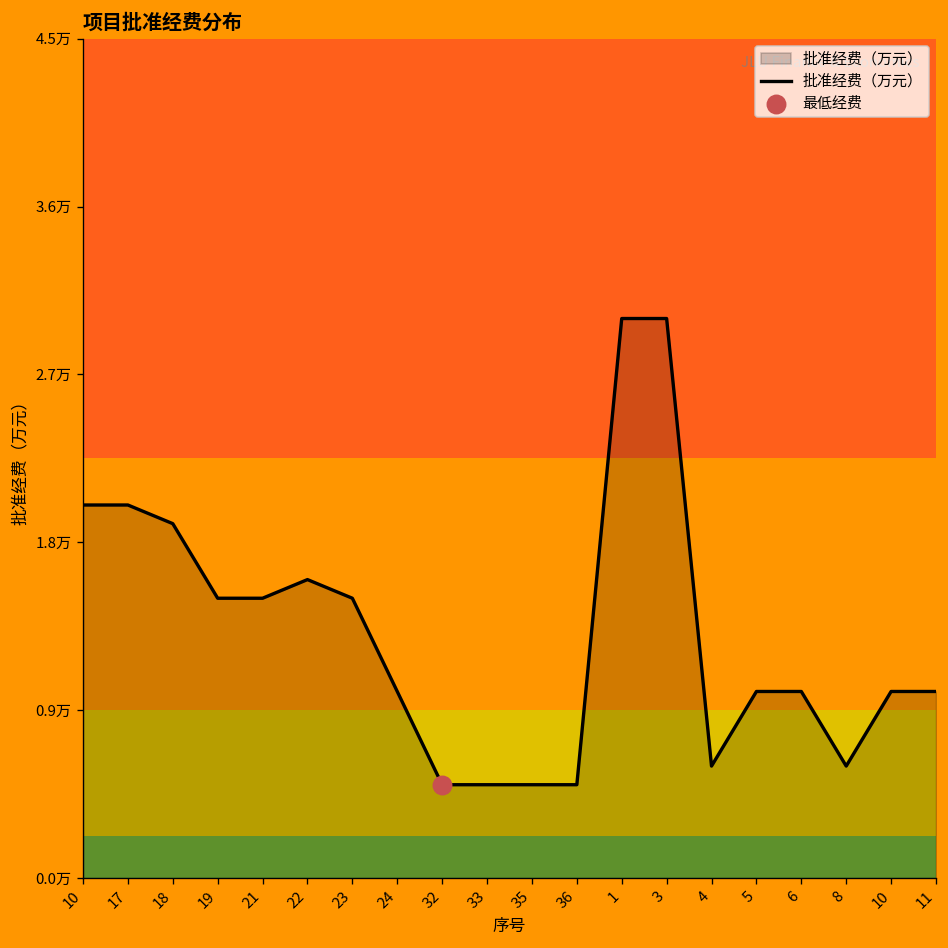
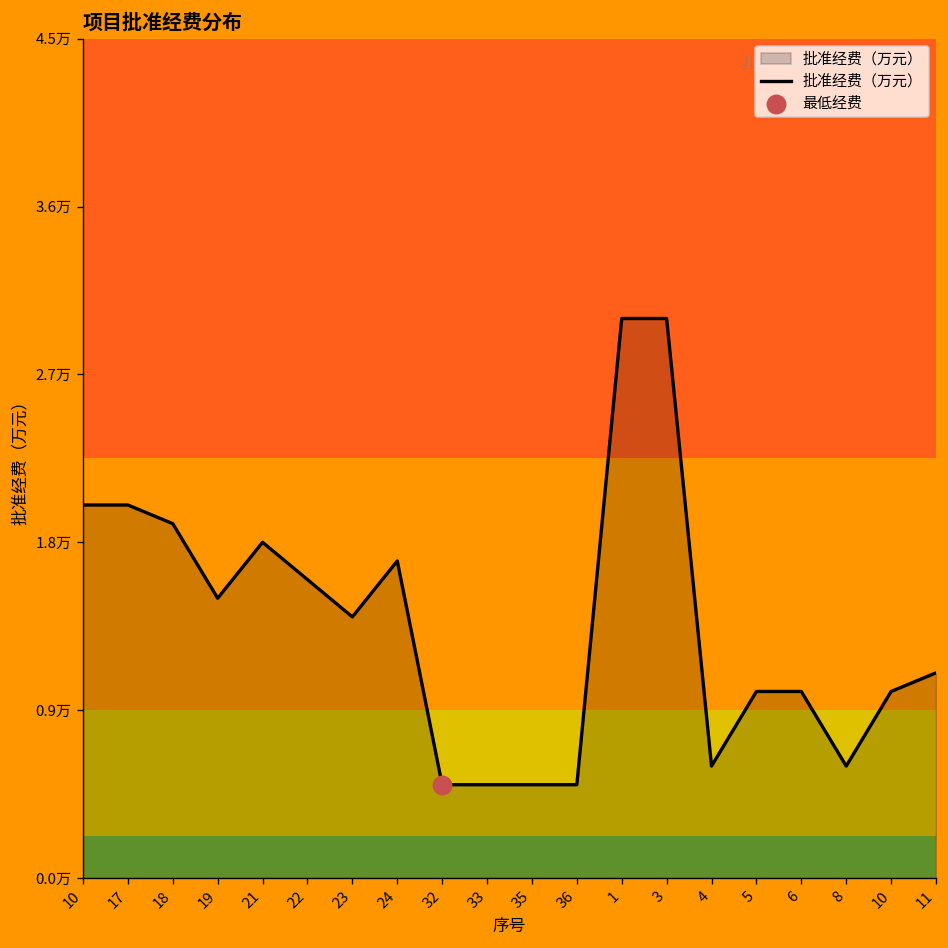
  {
    "批准经费（万元）": {
      "17": "2.0万",
      "18": "1.9万",
      "19": "1.5万",
-     "21": "1.5万",
+     "21": "1.8万",
      "22": "1.6万",
-     "23": "1.5万",
-     "24": "1.0万",
+     "23": "1.4万",
+     "24": "1.7万",
      "33": "0.5万",
      "35": "0.5万",
      "36": "0.5万",
      "1": "3.0万",
      "3": "3.0万",
      "4": "0.6万",
      "5": "1.0万",
      "6": "1.0万",
      "8": "0.6万",
-     "11": "1.0万"
+     "11": "1.1万"
    }
  }
